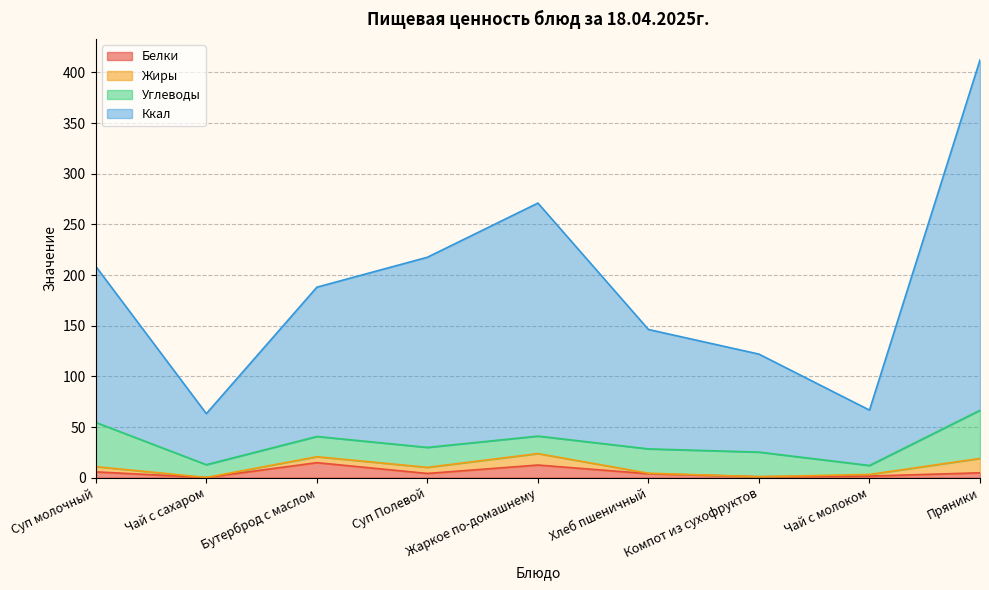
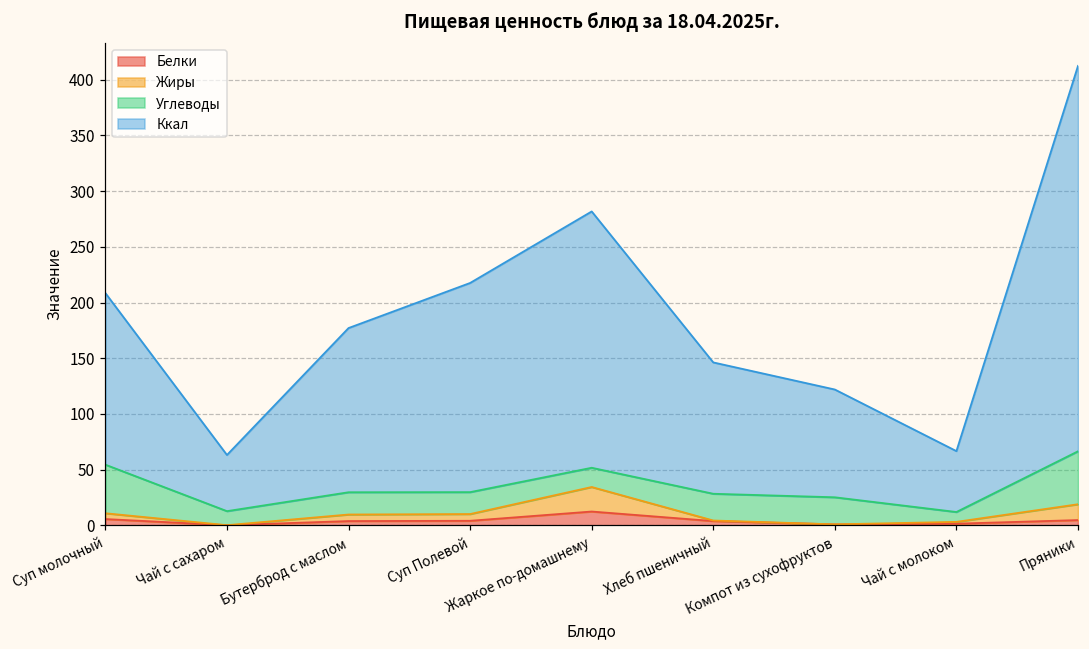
  {
    "Белки": {
      "Суп молочный": 6,
-     "Бутерброд с маслом": 15,
+     "Бутерброд с маслом": 4,
      "Суп Полевой": 4,
      "Жаркое по-домашнему": 12,
      "Пряники": 5
    },
    "Жиры": {
      "Суп молочный": 5,
      "Бутерброд с маслом": 6,
      "Суп Полевой": 6,
-     "Жаркое по-домашнему": 11,
+     "Жаркое по-домашнему": 22,
      "Пряники": 14
    },
    "Углеводы": {
      "Суп молочный": 44,
      "Чай с сахаром": 13,
      "Бутерброд с маслом": 20,
      "Суп Полевой": 20,
      "Жаркое по-домашнему": 17,
      "Хлеб пшеничный": 24,
      "Компот из сухофруктов": 24,
      "Чай с молоком": 9,
      "Пряники": 48
    },
    "Ккал": {
      "Суп молочный": 154,
      "Чай с сахаром": 50,
      "Бутерброд с маслом": 147,
      "Суп Полевой": 188,
      "Жаркое по-домашнему": 230,
      "Хлеб пшеничный": 118,
      "Компот из сухофруктов": 97,
      "Чай с молоком": 55,
      "Пряники": 346
    }
  }
